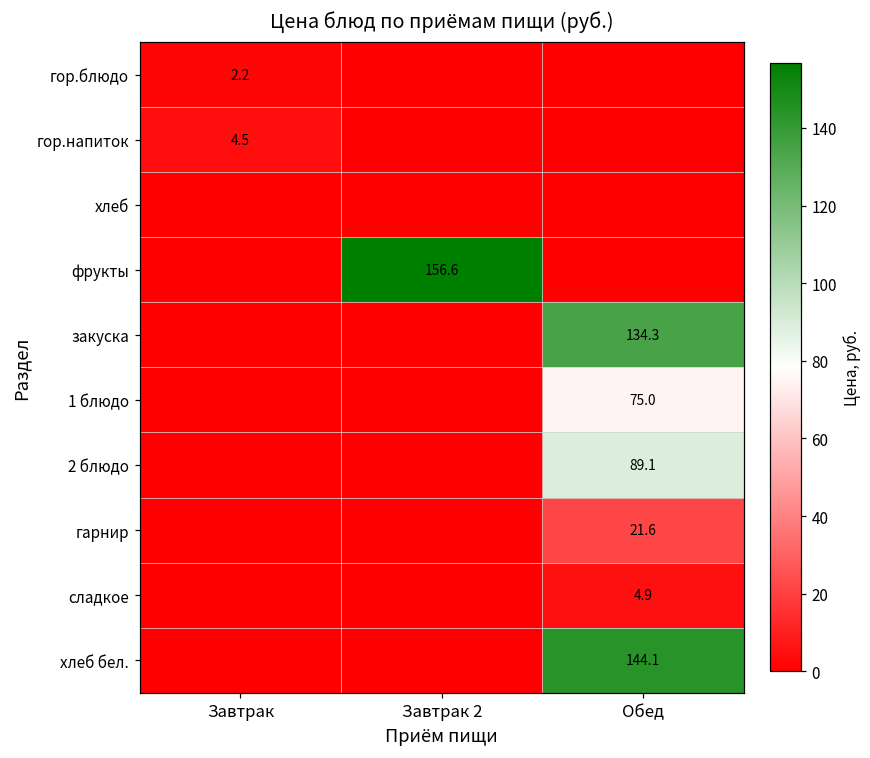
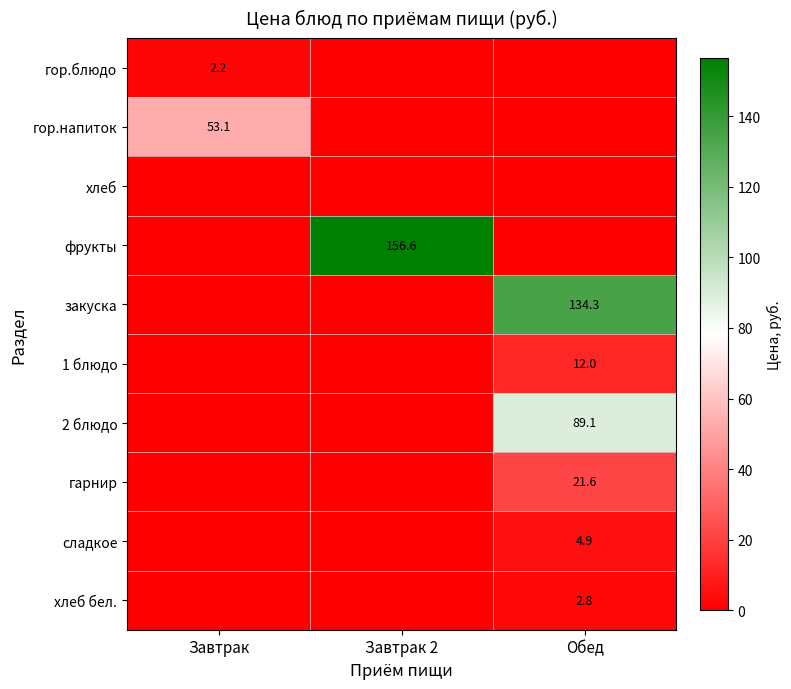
  {
    "гор.блюдо": {
      "Завтрак": 2.2
    },
    "гор.напиток": {
-     "Завтрак": 4.5
+     "Завтрак": 53.1
    },
    "фрукты": {
      "Завтрак 2": 156.6
    },
    "закуска": {
      "Обед": 134.3
    },
    "1 блюдо": {
-     "Обед": 75.0
+     "Обед": 12.0
    },
    "2 блюдо": {
      "Обед": 89.1
    },
    "гарнир": {
      "Обед": 21.6
    },
    "сладкое": {
      "Обед": 4.9
    },
    "хлеб бел.": {
-     "Обед": 144.1
+     "Обед": 2.8
    }
  }
